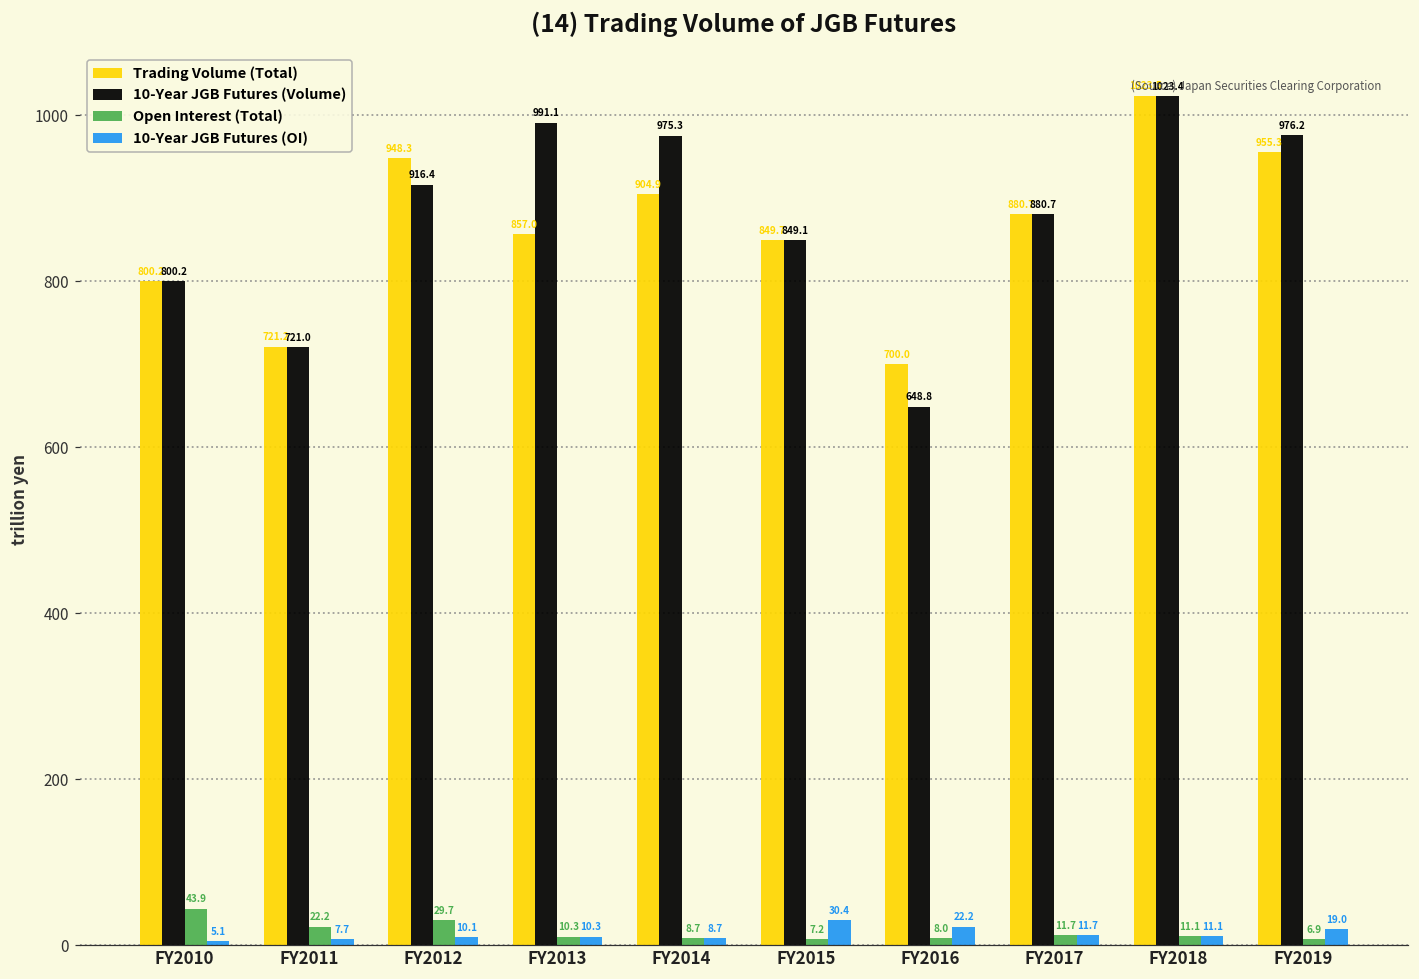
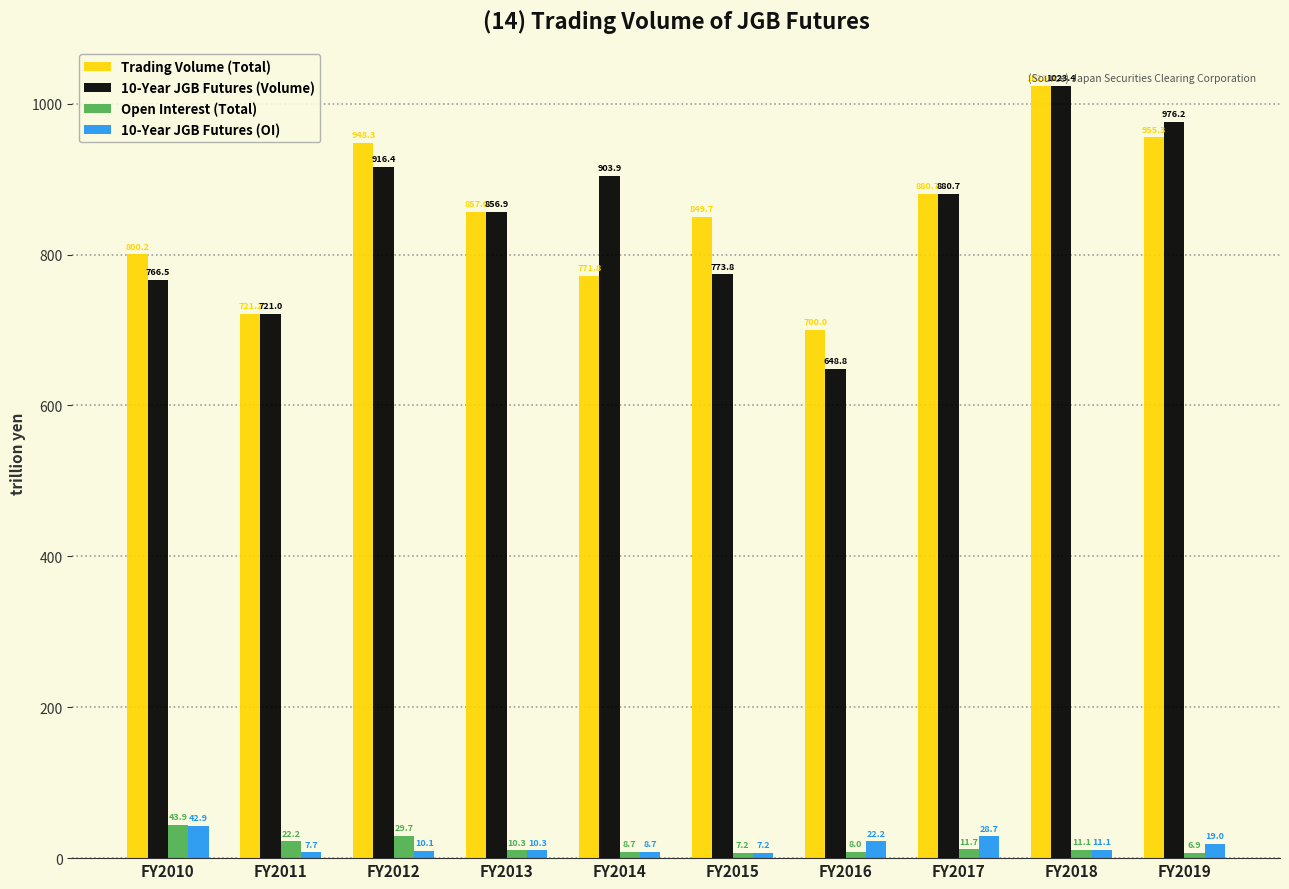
  {
    "Trading Volume (Total)": {
      "FY2010": 800.2,
      "FY2012": 948.3,
-     "FY2014": 904.9,
+     "FY2014": 771.8,
      "FY2015": 849.7,
      "FY2016": 700.0,
      "FY2019": 955.3
    },
    "10-Year JGB Futures (Volume)": {
-     "FY2010": 800.2,
+     "FY2010": 766.5,
      "FY2012": 916.4,
-     "FY2013": 991.1,
-     "FY2014": 975.3,
-     "FY2015": 849.1,
+     "FY2013": 856.9,
+     "FY2014": 903.9,
+     "FY2015": 773.8,
      "FY2016": 648.8,
      "FY2019": 976.2
    },
    "Open Interest (Total)": {
      "FY2010": 43.9,
      "FY2011": 22.2,
      "FY2012": 29.7,
      "FY2013": 10.3,
      "FY2014": 8.7,
      "FY2015": 7.2,
      "FY2016": 8.0,
      "FY2017": 11.7,
      "FY2018": 11.1,
      "FY2019": 6.9
    },
    "10-Year JGB Futures (OI)": {
-     "FY2010": 5.1,
+     "FY2010": 42.9,
      "FY2011": 7.7,
      "FY2012": 10.1,
      "FY2013": 10.3,
      "FY2014": 8.7,
-     "FY2015": 30.4,
+     "FY2015": 7.2,
      "FY2016": 22.2,
-     "FY2017": 11.7,
+     "FY2017": 28.7,
      "FY2018": 11.1,
      "FY2019": 19.0
    }
  }
